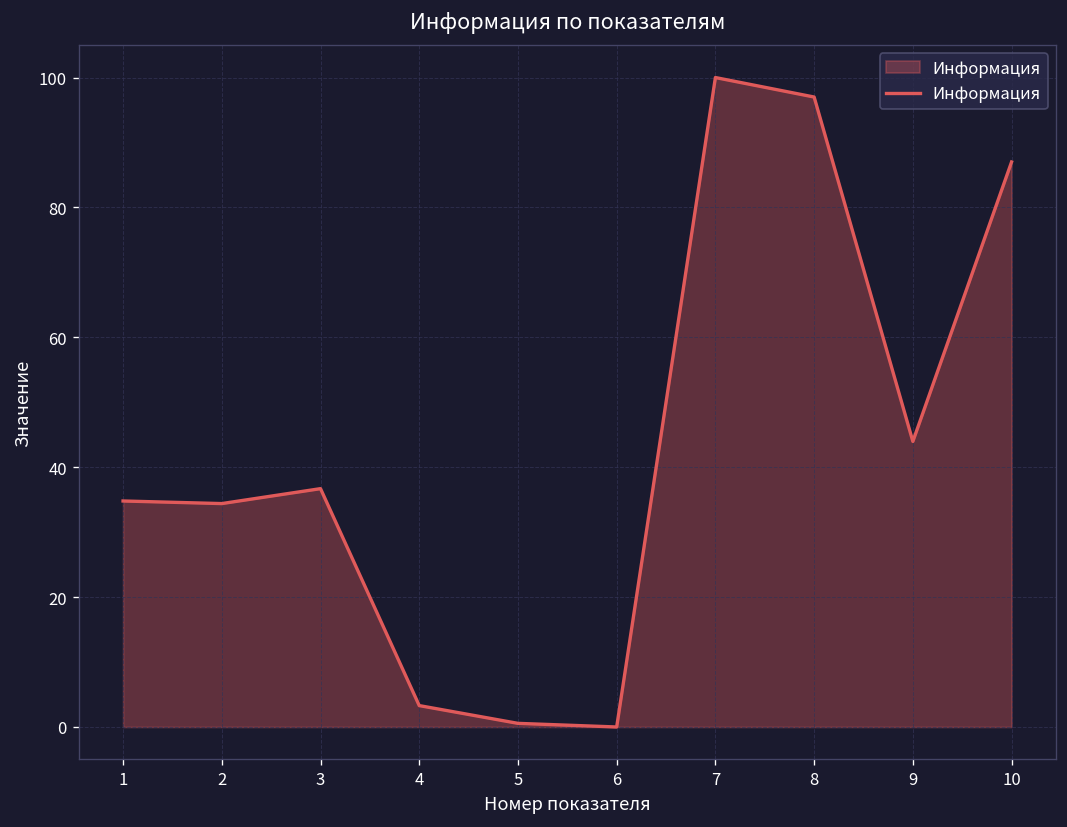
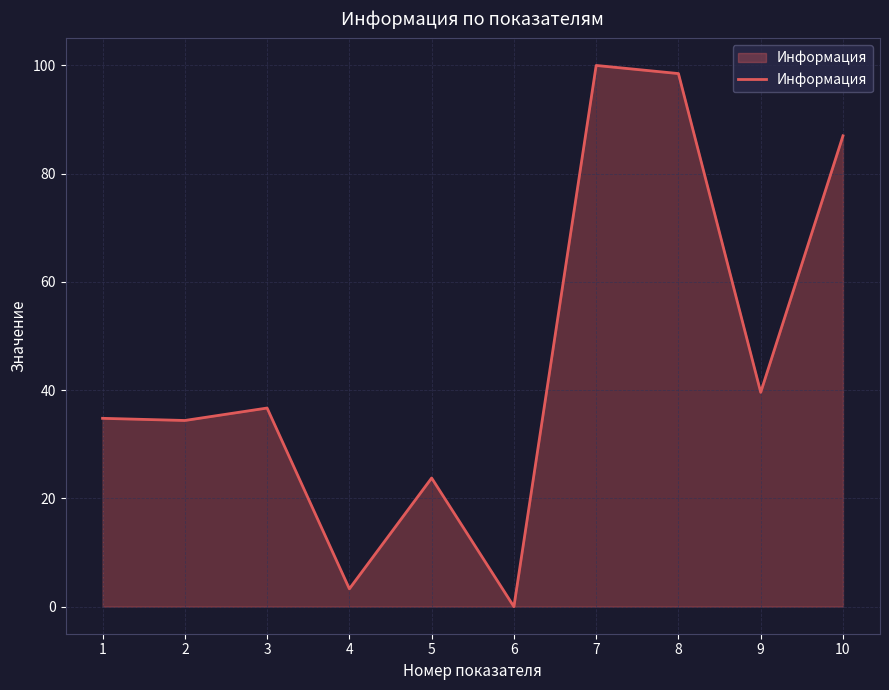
  {
    "1": 35,
    "2": 34,
    "3": 37,
    "4": 3,
-   "5": 1,
+   "5": 24,
    "6": 0,
    "7": 100,
-   "8": 97,
-   "9": 44,
+   "8": 99,
+   "9": 40,
    "10": 87
  }
